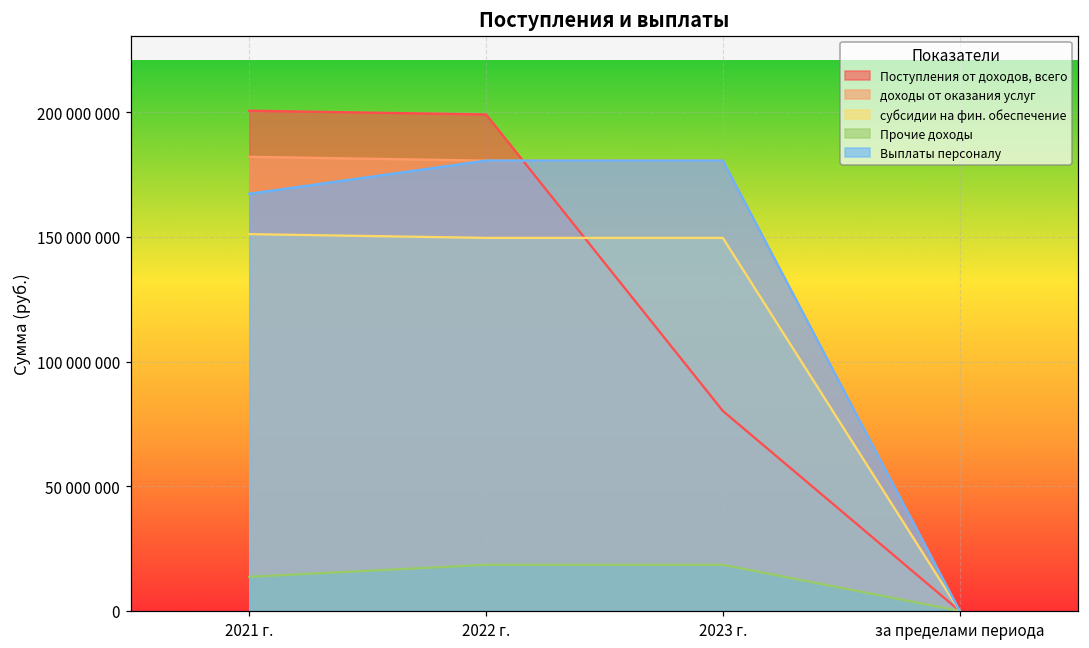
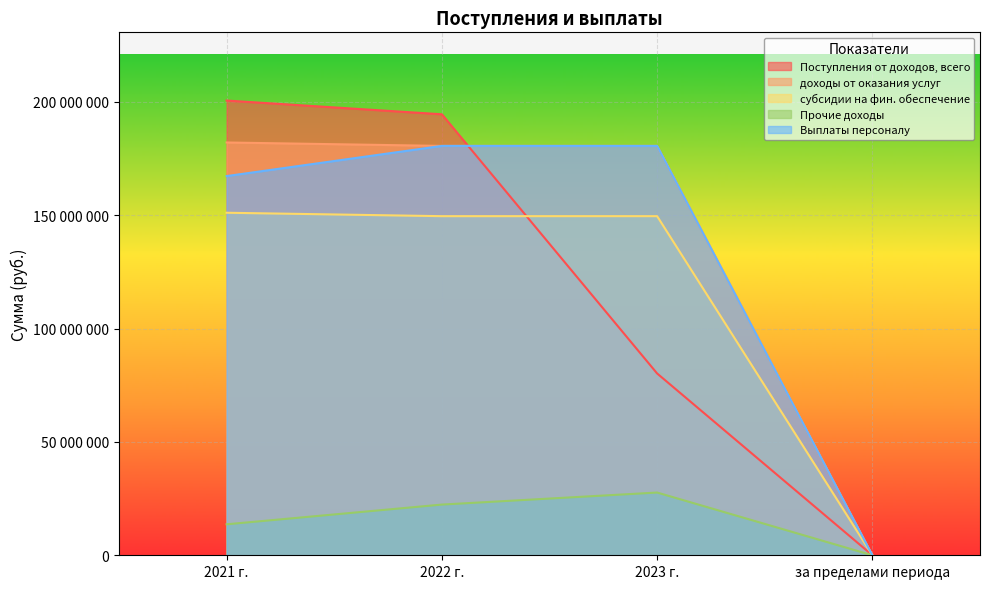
  {
    "Поступления от доходов, всего": {
      "2021 г.": 201000000,
-     "2022 г.": 199000000,
+     "2022 г.": 195000000,
      "2023 г.": 80000000
    },
    "Прочие доходы": {
      "2021 г.": 14000000,
-     "2022 г.": 19000000,
-     "2023 г.": 19000000
+     "2022 г.": 22000000,
+     "2023 г.": 28000000
    },
    "Выплаты персоналу": {
      "2021 г.": 167000000
    }
  }
